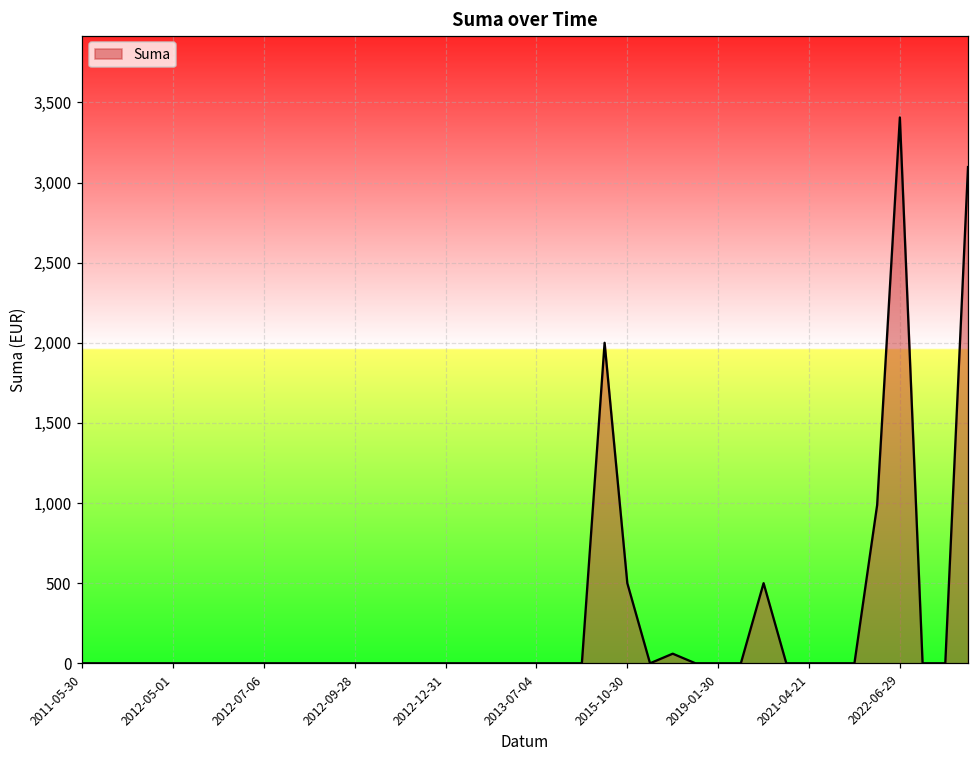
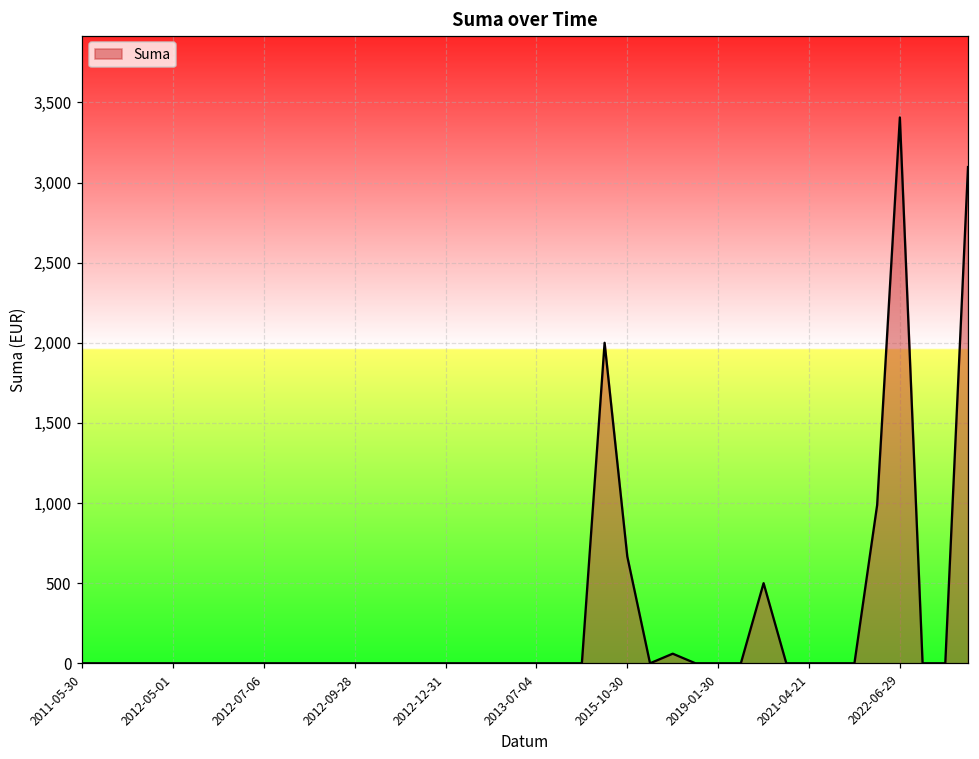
  {
-   "2015-10-30": 500
+   "2015-10-30": 670
  }
